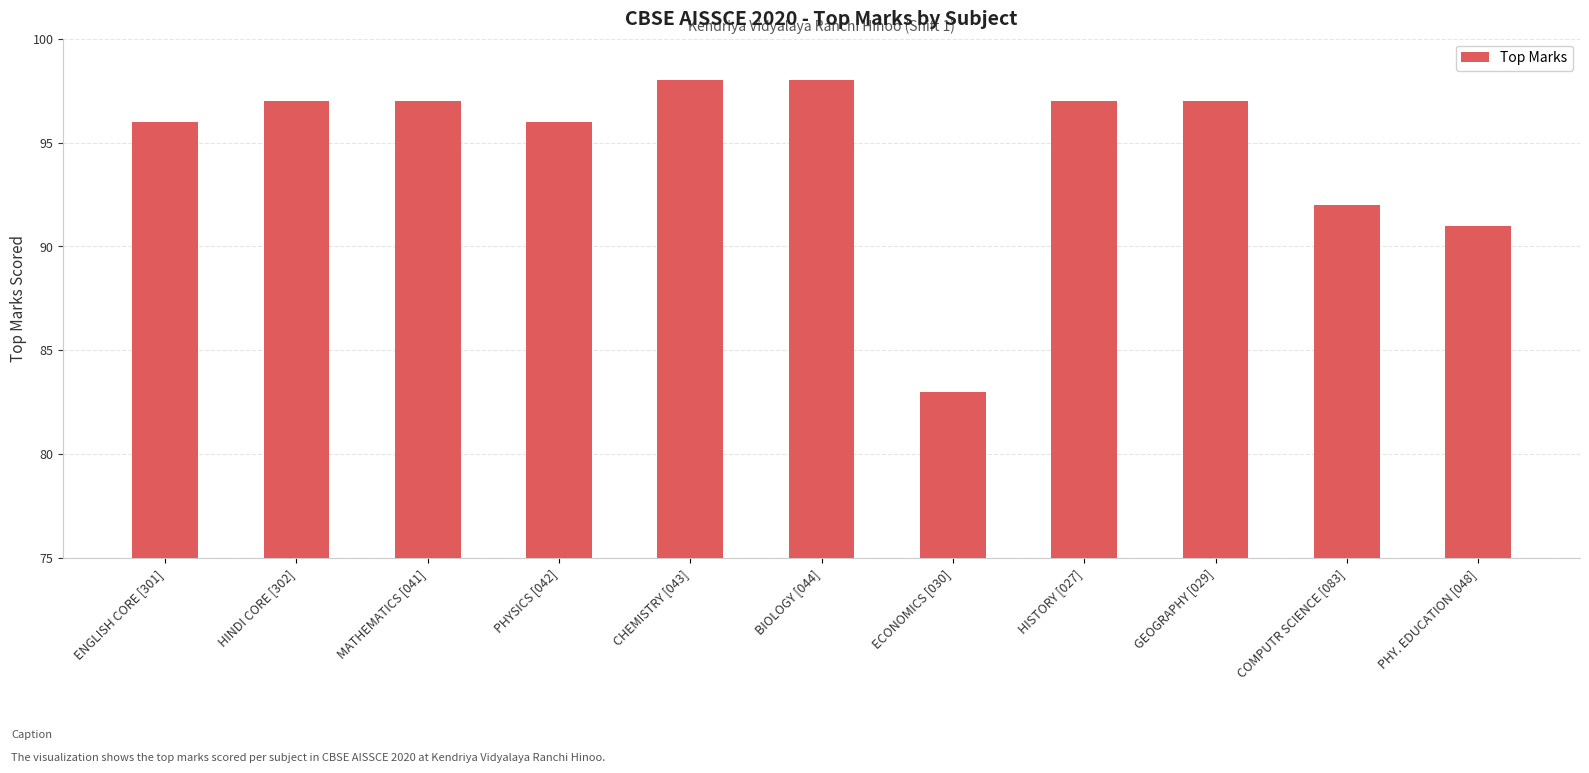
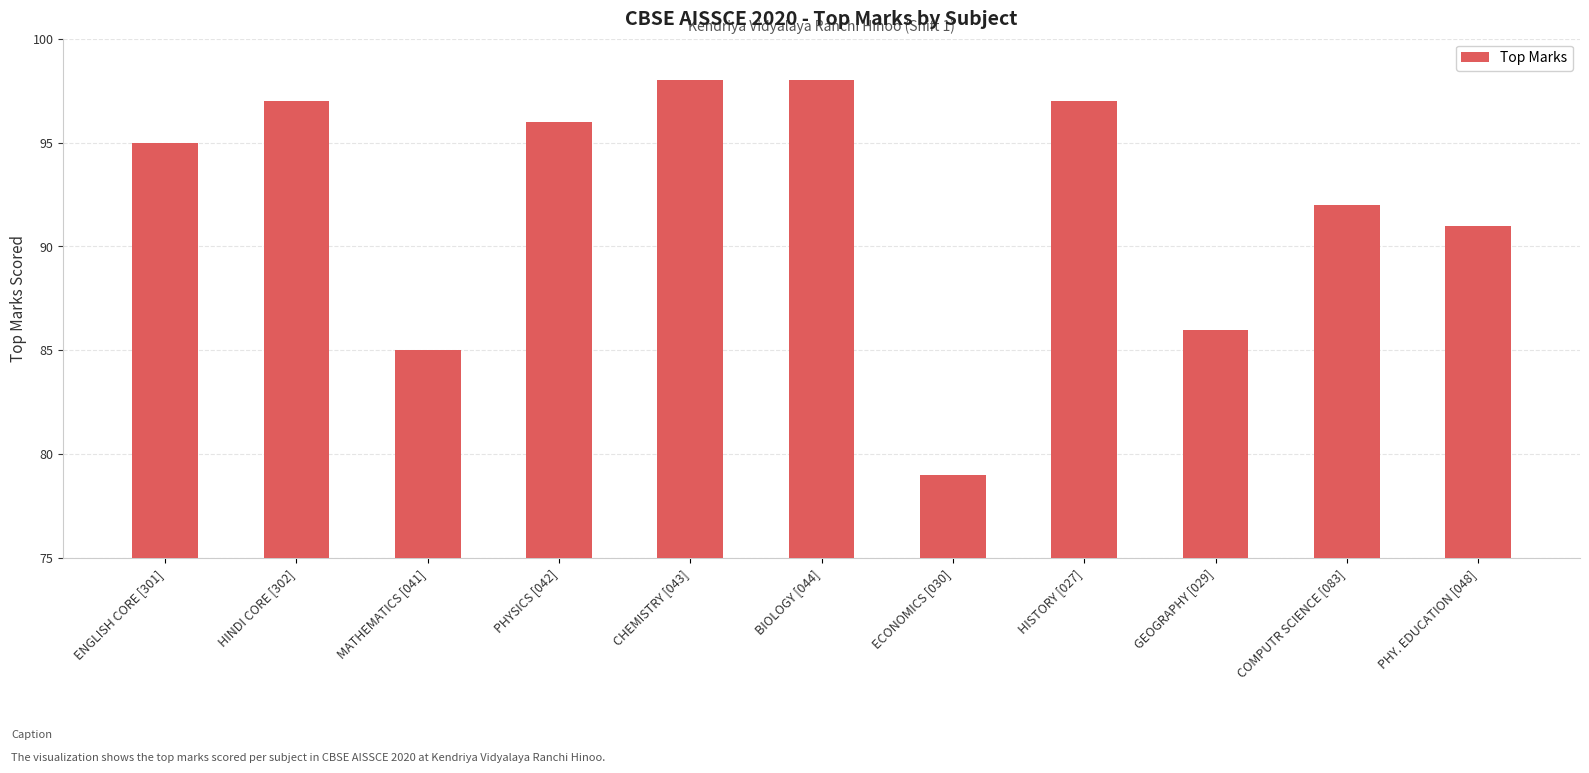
  {
-   "ENGLISH CORE [301]": 96,
+   "ENGLISH CORE [301]": 95,
    "HINDI CORE [302]": 97,
-   "MATHEMATICS [041]": 97,
+   "MATHEMATICS [041]": 85,
    "PHYSICS [042]": 96,
    "CHEMISTRY [043]": 98,
    "BIOLOGY [044]": 98,
-   "ECONOMICS [030]": 83,
+   "ECONOMICS [030]": 79,
    "HISTORY [027]": 97,
-   "GEOGRAPHY [029]": 97,
+   "GEOGRAPHY [029]": 86,
    "COMPUTR SCIENCE [083]": 92,
    "PHY. EDUCATION [048]": 91
  }
